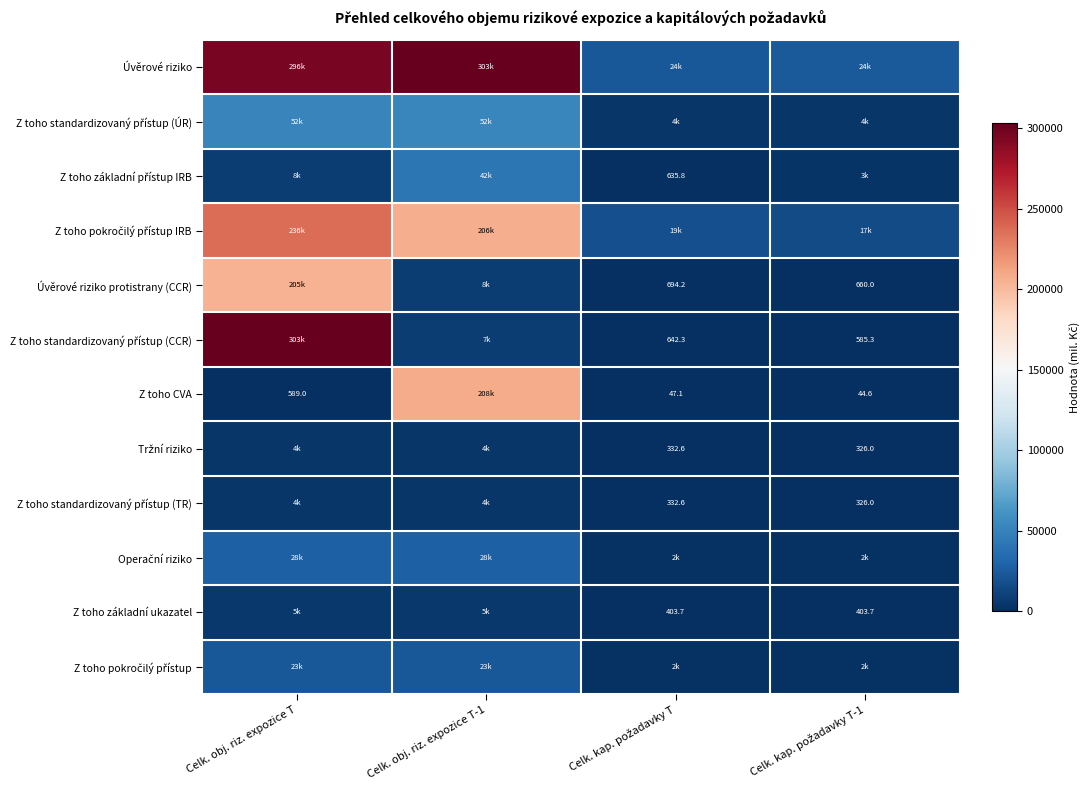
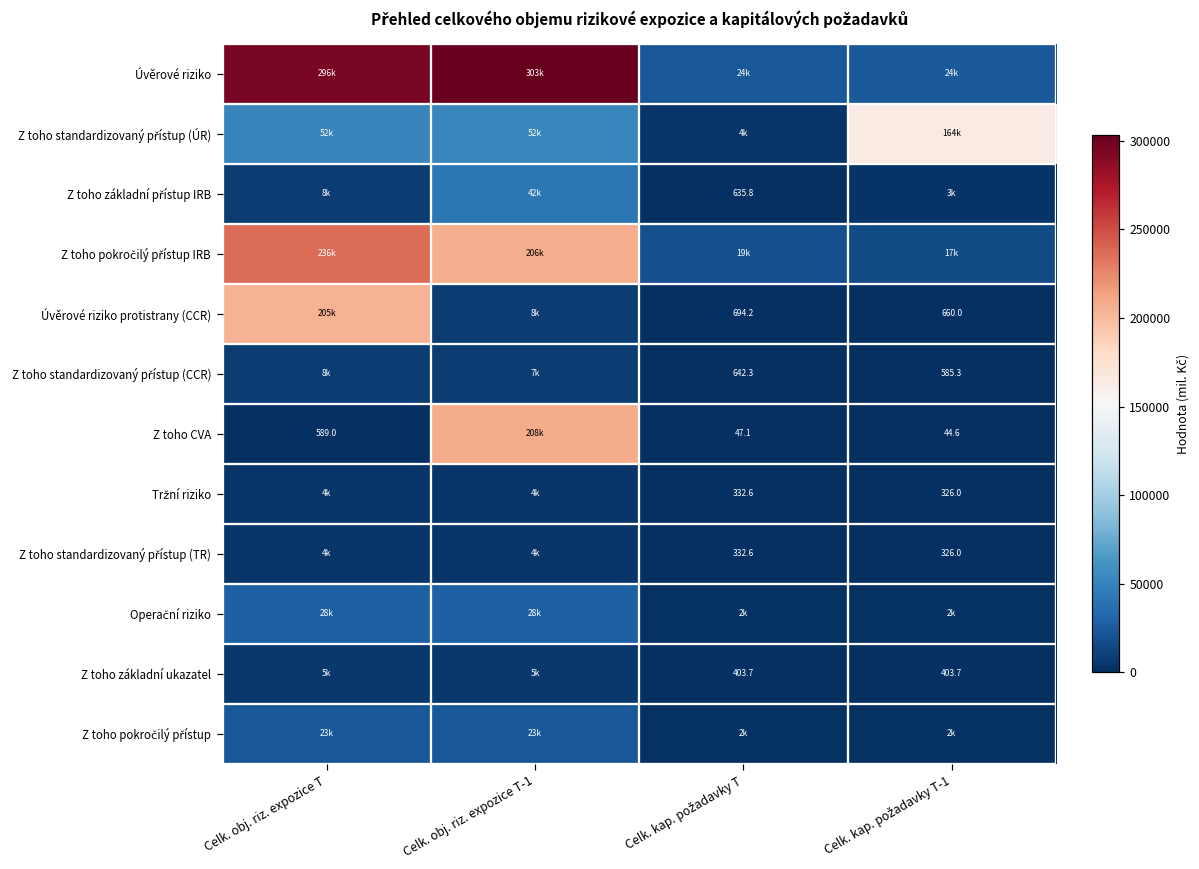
  {
    "Úvěrové riziko": {
      "Celk. obj. riz. expozice T": "296k",
      "Celk. obj. riz. expozice T-1": "303k",
      "Celk. kap. požadavky T": "24k",
      "Celk. kap. požadavky T-1": "24k"
    },
    "Z toho standardizovaný přístup (ÚR)": {
      "Celk. obj. riz. expozice T": "52k",
      "Celk. obj. riz. expozice T-1": "52k",
      "Celk. kap. požadavky T": "4k",
-     "Celk. kap. požadavky T-1": "4k"
+     "Celk. kap. požadavky T-1": "164k"
    },
    "Z toho základní přístup IRB": {
      "Celk. obj. riz. expozice T": "8k",
      "Celk. obj. riz. expozice T-1": "42k",
      "Celk. kap. požadavky T": "635.8",
      "Celk. kap. požadavky T-1": "3k"
    },
    "Z toho pokročilý přístup IRB": {
      "Celk. obj. riz. expozice T": "236k",
      "Celk. obj. riz. expozice T-1": "206k",
      "Celk. kap. požadavky T": "19k",
      "Celk. kap. požadavky T-1": "17k"
    },
    "Úvěrové riziko protistrany (CCR)": {
      "Celk. obj. riz. expozice T": "205k",
      "Celk. obj. riz. expozice T-1": "8k",
      "Celk. kap. požadavky T": "694.2",
      "Celk. kap. požadavky T-1": "660.0"
    },
    "Z toho standardizovaný přístup (CCR)": {
-     "Celk. obj. riz. expozice T": "303k",
+     "Celk. obj. riz. expozice T": "8k",
      "Celk. obj. riz. expozice T-1": "7k",
      "Celk. kap. požadavky T": "642.3",
      "Celk. kap. požadavky T-1": "585.3"
    },
    "Z toho CVA": {
      "Celk. obj. riz. expozice T": "589.0",
      "Celk. obj. riz. expozice T-1": "208k",
      "Celk. kap. požadavky T": "47.1",
      "Celk. kap. požadavky T-1": "44.6"
    },
    "Tržní riziko": {
      "Celk. obj. riz. expozice T": "4k",
      "Celk. obj. riz. expozice T-1": "4k",
      "Celk. kap. požadavky T": "332.6",
      "Celk. kap. požadavky T-1": "326.0"
    },
    "Z toho standardizovaný přístup (TR)": {
      "Celk. obj. riz. expozice T": "4k",
      "Celk. obj. riz. expozice T-1": "4k",
      "Celk. kap. požadavky T": "332.6",
      "Celk. kap. požadavky T-1": "326.0"
    },
    "Operační riziko": {
      "Celk. obj. riz. expozice T": "28k",
      "Celk. obj. riz. expozice T-1": "28k",
      "Celk. kap. požadavky T": "2k",
      "Celk. kap. požadavky T-1": "2k"
    },
    "Z toho základní ukazatel": {
      "Celk. obj. riz. expozice T": "5k",
      "Celk. obj. riz. expozice T-1": "5k",
      "Celk. kap. požadavky T": "403.7",
      "Celk. kap. požadavky T-1": "403.7"
    },
    "Z toho pokročilý přístup": {
      "Celk. obj. riz. expozice T": "23k",
      "Celk. obj. riz. expozice T-1": "23k",
      "Celk. kap. požadavky T": "2k",
      "Celk. kap. požadavky T-1": "2k"
    }
  }
